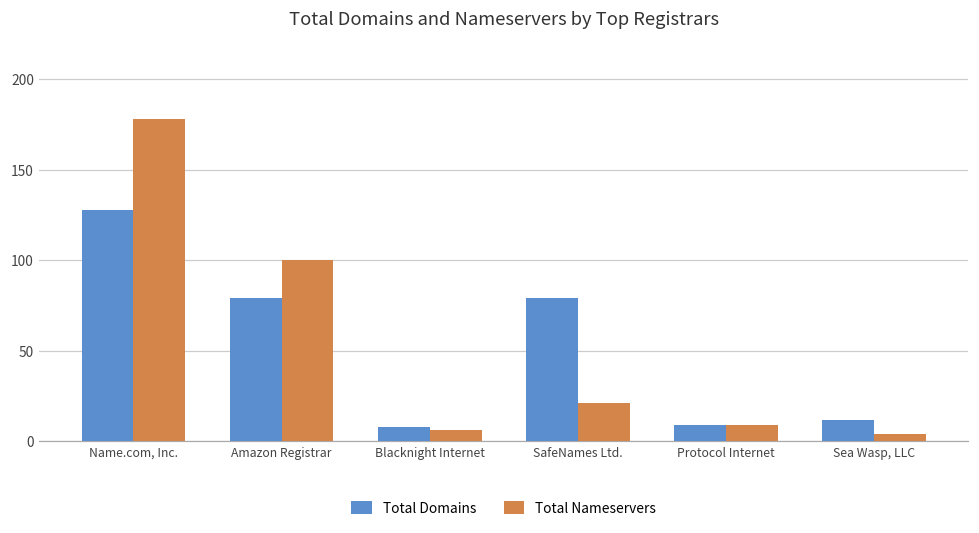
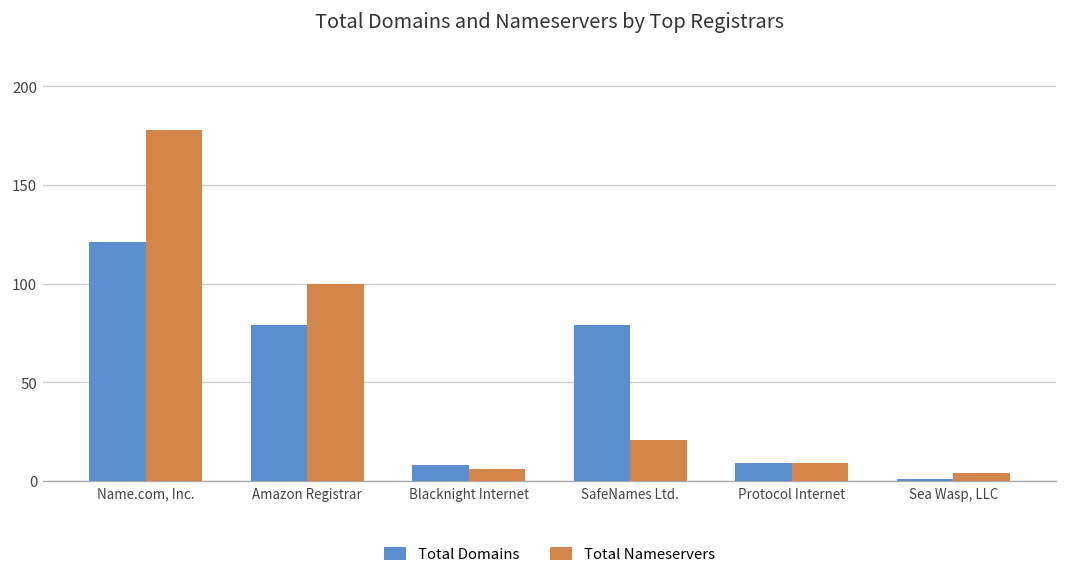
  {
    "Total Domains": {
-     "Name.com, Inc.": 128,
+     "Name.com, Inc.": 121,
      "Amazon Registrar": 79,
      "Blacknight Internet": 8,
      "SafeNames Ltd.": 79,
      "Protocol Internet": 9,
-     "Sea Wasp, LLC": 12
+     "Sea Wasp, LLC": 1
    },
    "Total Nameservers": {
      "Name.com, Inc.": 178,
      "Amazon Registrar": 100,
      "Blacknight Internet": 6,
      "SafeNames Ltd.": 21,
      "Protocol Internet": 9,
      "Sea Wasp, LLC": 4
    }
  }
